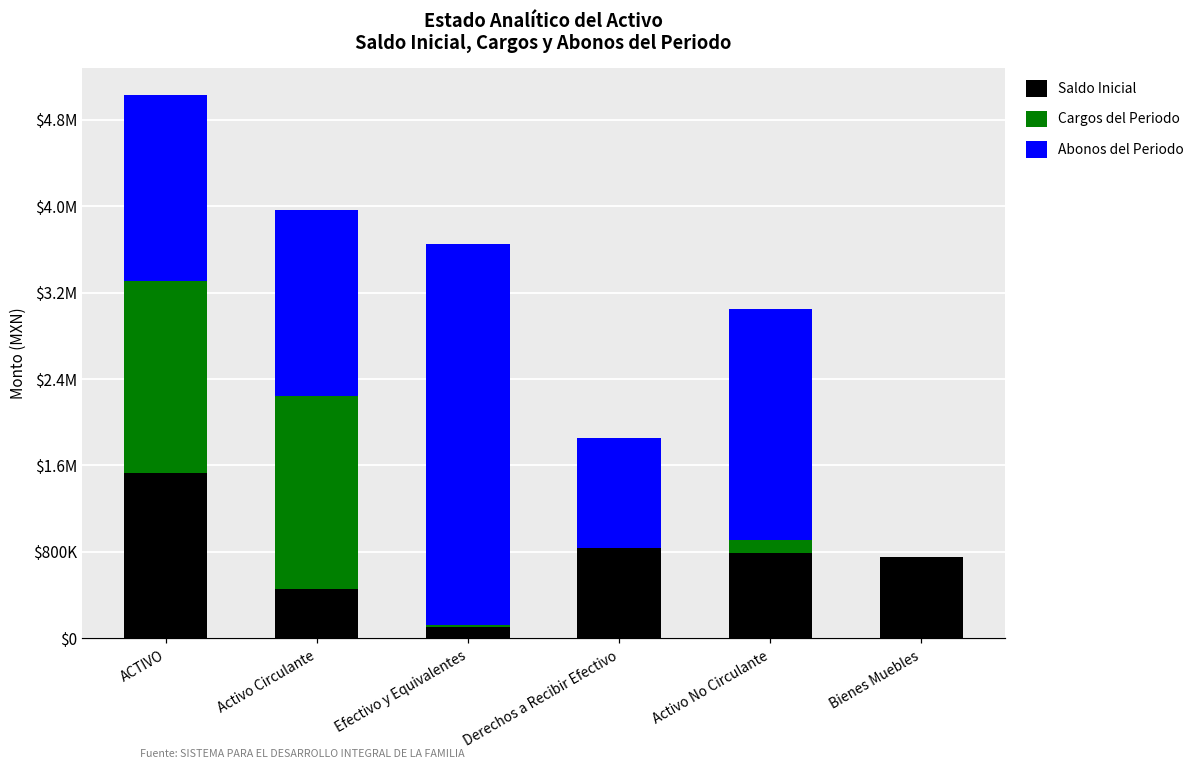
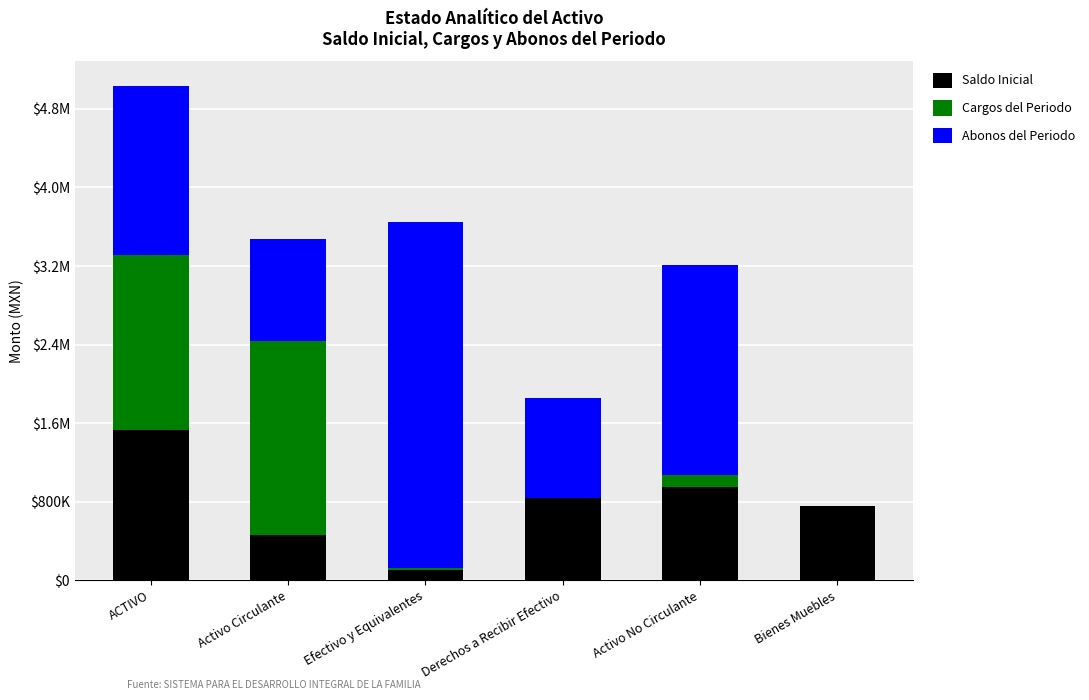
  {
    "Saldo Inicial": {
      "ACTIVO": "$1500000",
      "Activo Circulante": "$500000",
      "Efectivo y Equivalentes": "$100000",
      "Derechos a Recibir Efectivo": "$800000",
-     "Activo No Circulante": "$800000",
+     "Activo No Circulante": "$1000000",
      "Bienes Muebles": "$800000"
    },
    "Cargos del Periodo": {
      "ACTIVO": "$1800000",
-     "Activo Circulante": "$1800000",
+     "Activo Circulante": "$2000000",
      "Derechos a Recibir Efectivo": "$0",
      "Activo No Circulante": "$100000",
      "Bienes Muebles": "$0"
    },
    "Abonos del Periodo": {
      "ACTIVO": "$1700000",
-     "Activo Circulante": "$1700000",
+     "Activo Circulante": "$1000000",
      "Efectivo y Equivalentes": "$3500000",
      "Derechos a Recibir Efectivo": "$1000000",
      "Activo No Circulante": "$2100000",
      "Bienes Muebles": "$0"
    }
  }
